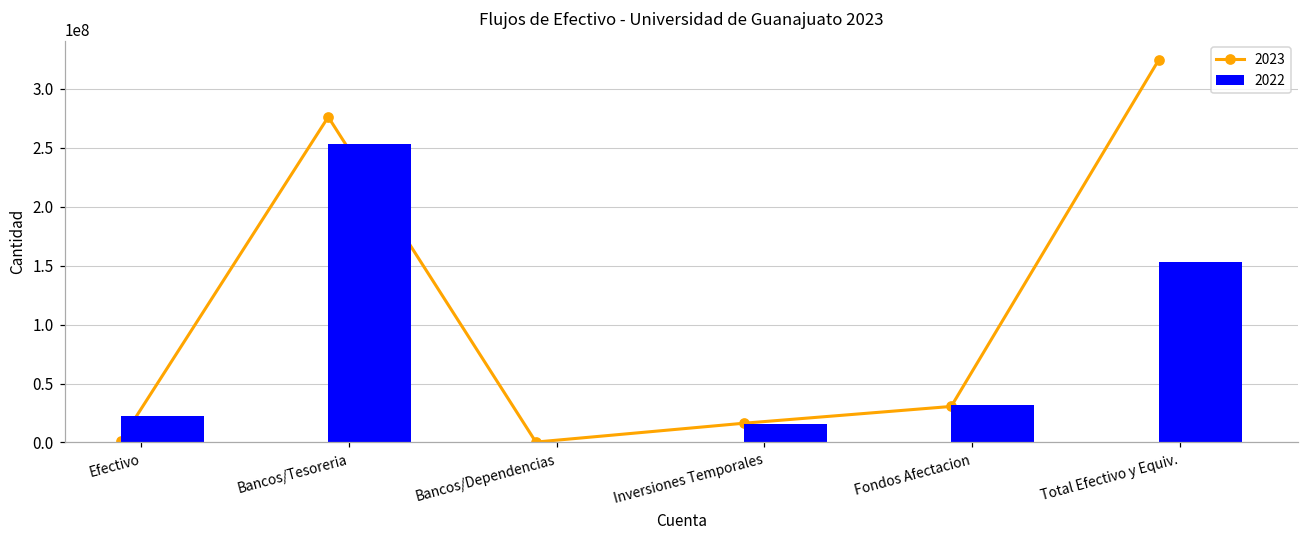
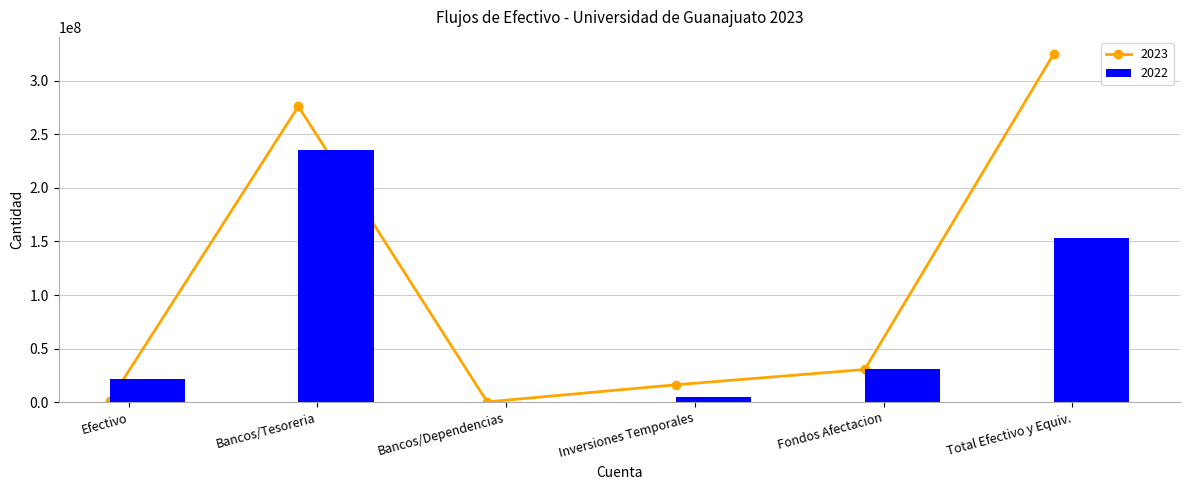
  {
    "2022": {
      "Efectivo": 22000000,
-     "Bancos/Tesoreria": 253000000,
-     "Inversiones Temporales": 15000000,
+     "Bancos/Tesoreria": 235000000,
+     "Inversiones Temporales": 4000000,
      "Fondos Afectacion": 31000000,
      "Total Efectivo y Equiv.": 153000000
    }
  }
